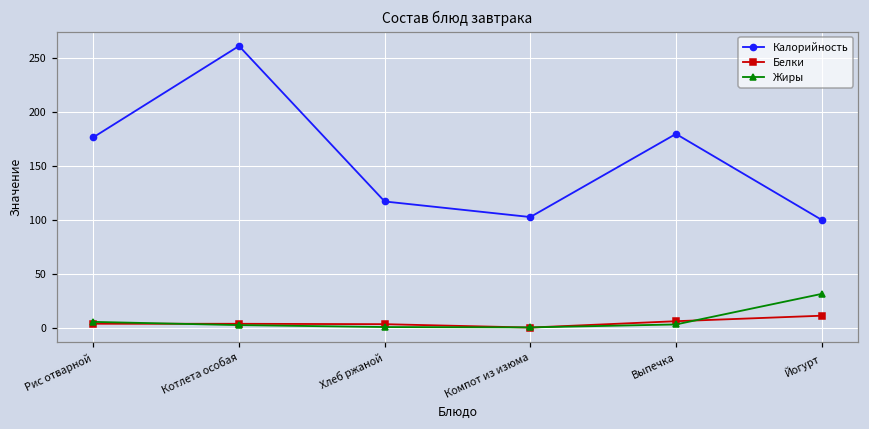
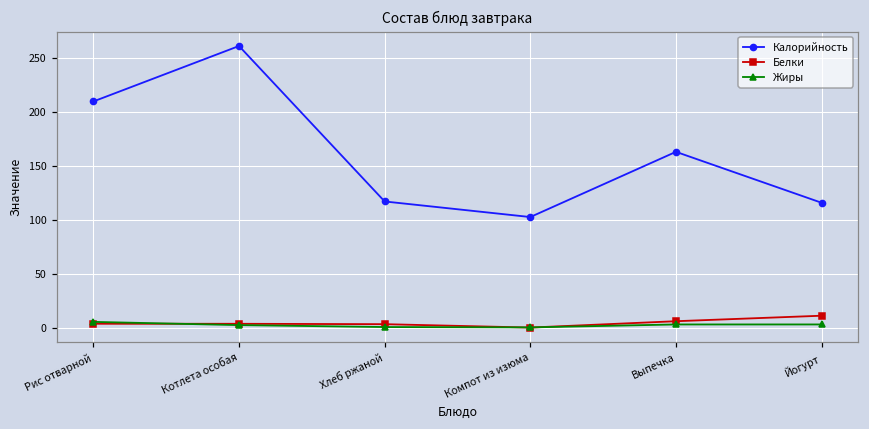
  {
    "Калорийность": {
-     "Рис отварной": 180,
+     "Рис отварной": 210,
      "Котлета особая": 260,
      "Хлеб ржаной": 120,
      "Компот из изюма": 100,
-     "Выпечка": 180,
-     "Йогурт": 100
+     "Выпечка": 160,
+     "Йогурт": 120
    },
    "Белки": {
      "Хлеб ржаной": 0,
      "Выпечка": 10,
      "Йогурт": 10
    },
    "Жиры": {
      "Хлеб ржаной": 0,
      "Выпечка": 0,
-     "Йогурт": 30
+     "Йогурт": 0
    }
  }
